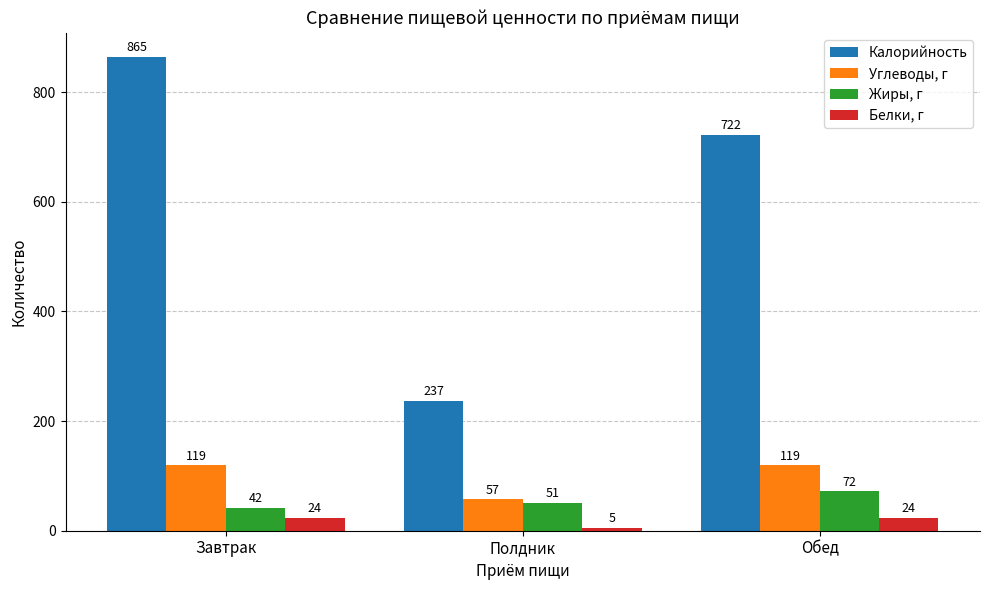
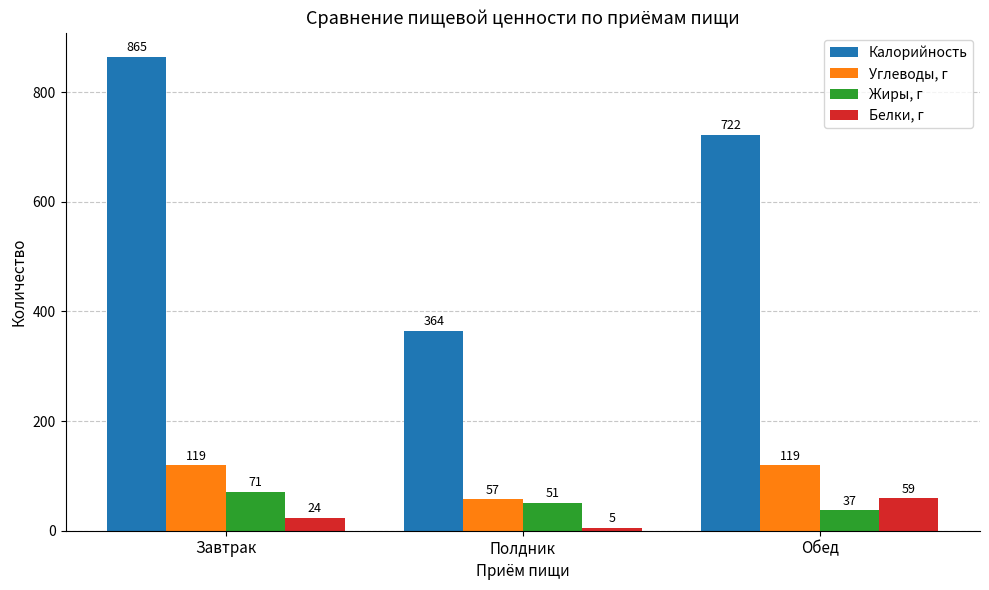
  {
    "Калорийность": {
      "Завтрак": 865,
-     "Полдник": 237,
+     "Полдник": 364,
      "Обед": 722
    },
    "Углеводы, г": {
      "Завтрак": 119,
      "Полдник": 57,
      "Обед": 119
    },
    "Жиры, г": {
-     "Завтрак": 42,
+     "Завтрак": 71,
      "Полдник": 51,
-     "Обед": 72
+     "Обед": 37
    },
    "Белки, г": {
      "Завтрак": 24,
      "Полдник": 5,
-     "Обед": 24
+     "Обед": 59
    }
  }
